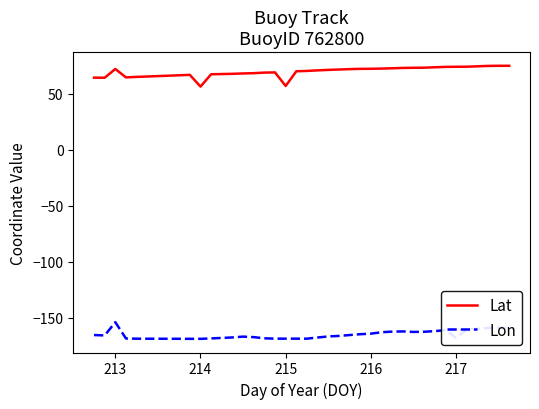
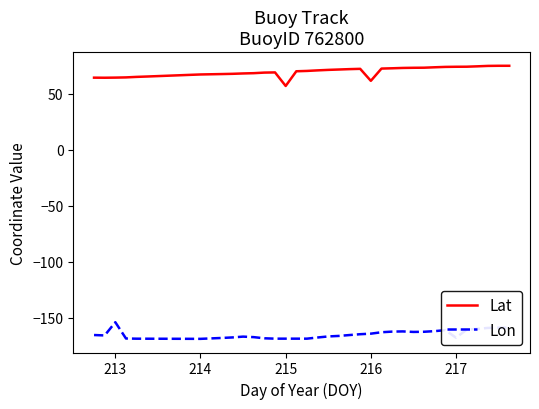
  {
    "Lat": {
-     "213": 72,
-     "214": 56,
+     "213": 65,
+     "214": 67,
      "215": 57,
-     "216": 72,
+     "216": 62,
      "217": 74
    },
    "Lon": {
      "213": -154,
      "214": -169,
      "215": -169,
      "216": -164
    }
  }
